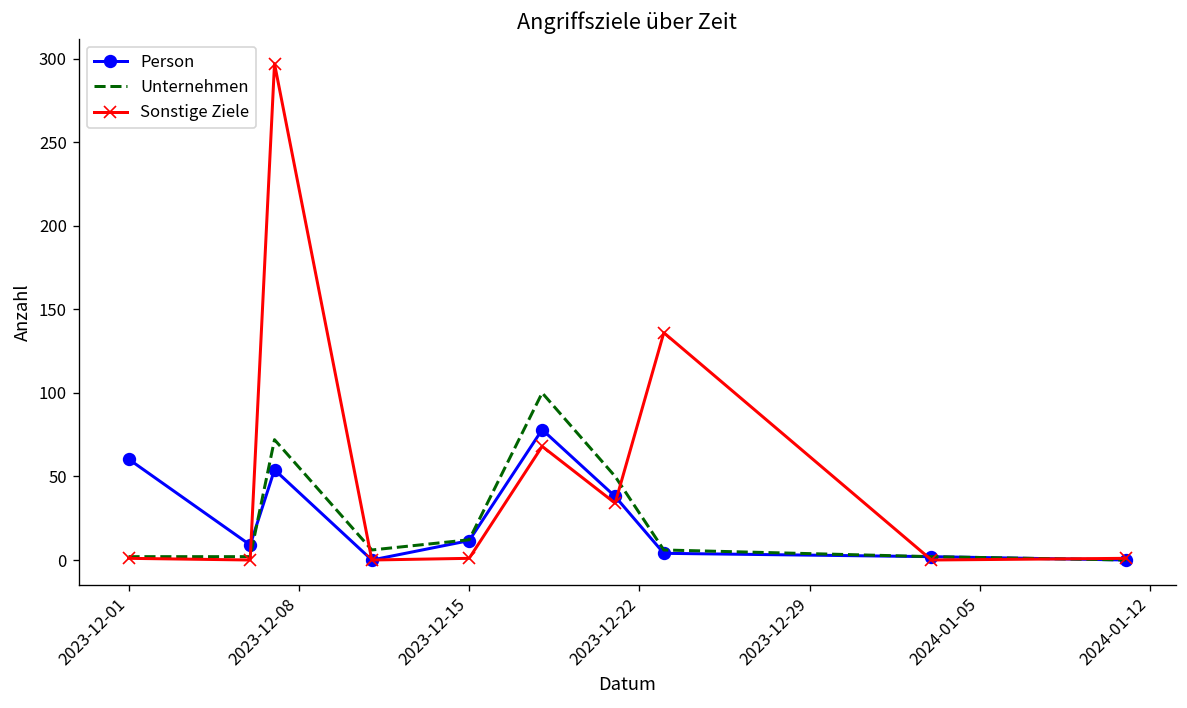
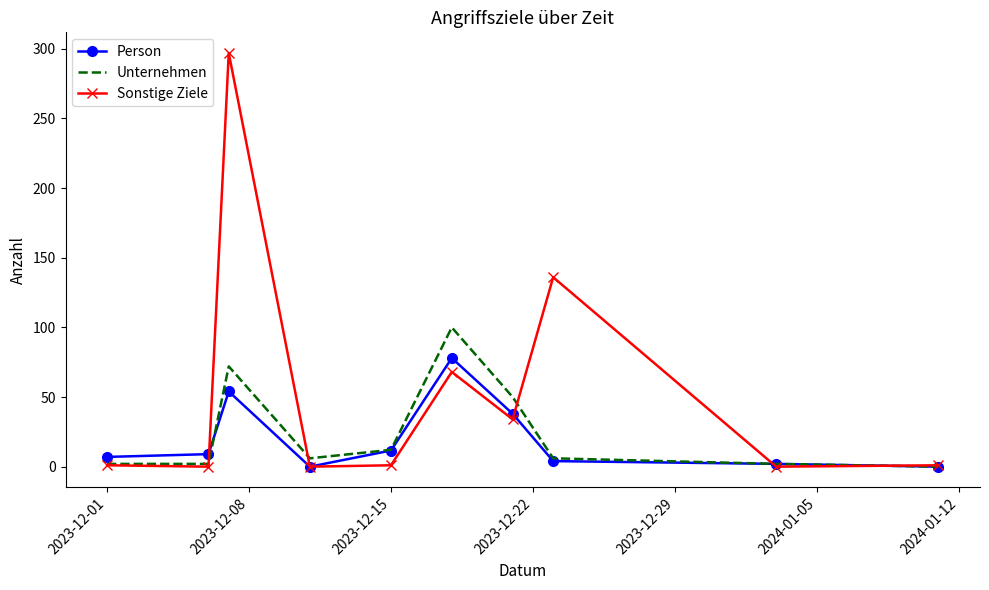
  {
    "Person": {
-     "2023-12-01": 60
+     "2023-12-01": 7
    },
    "Sonstige Ziele": {
      "2023-12-15": 1
    }
  }
